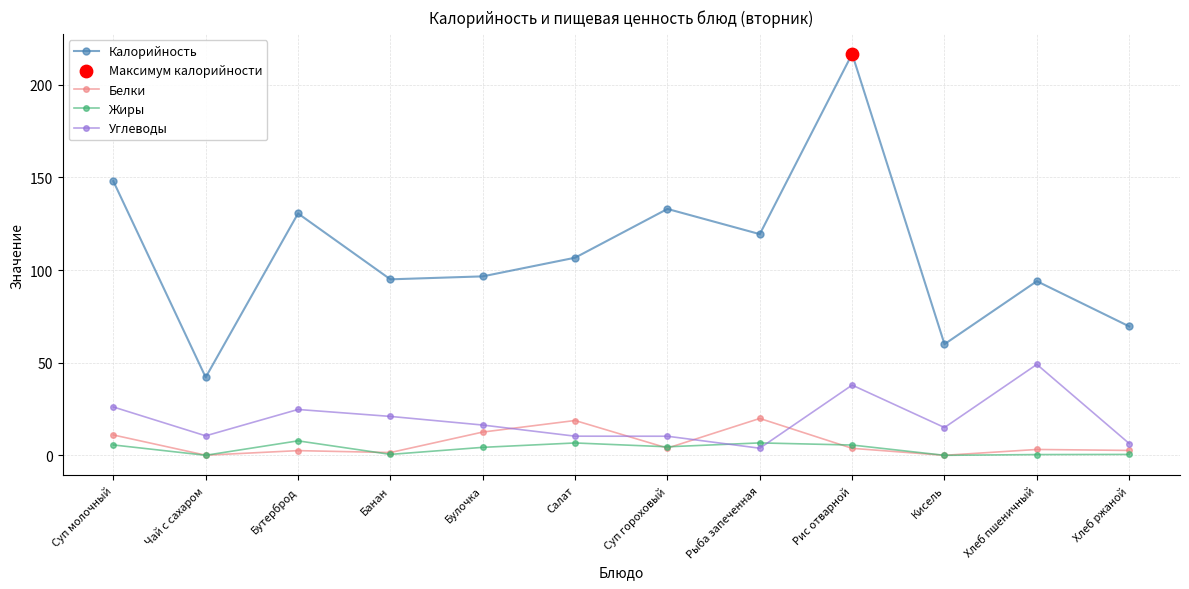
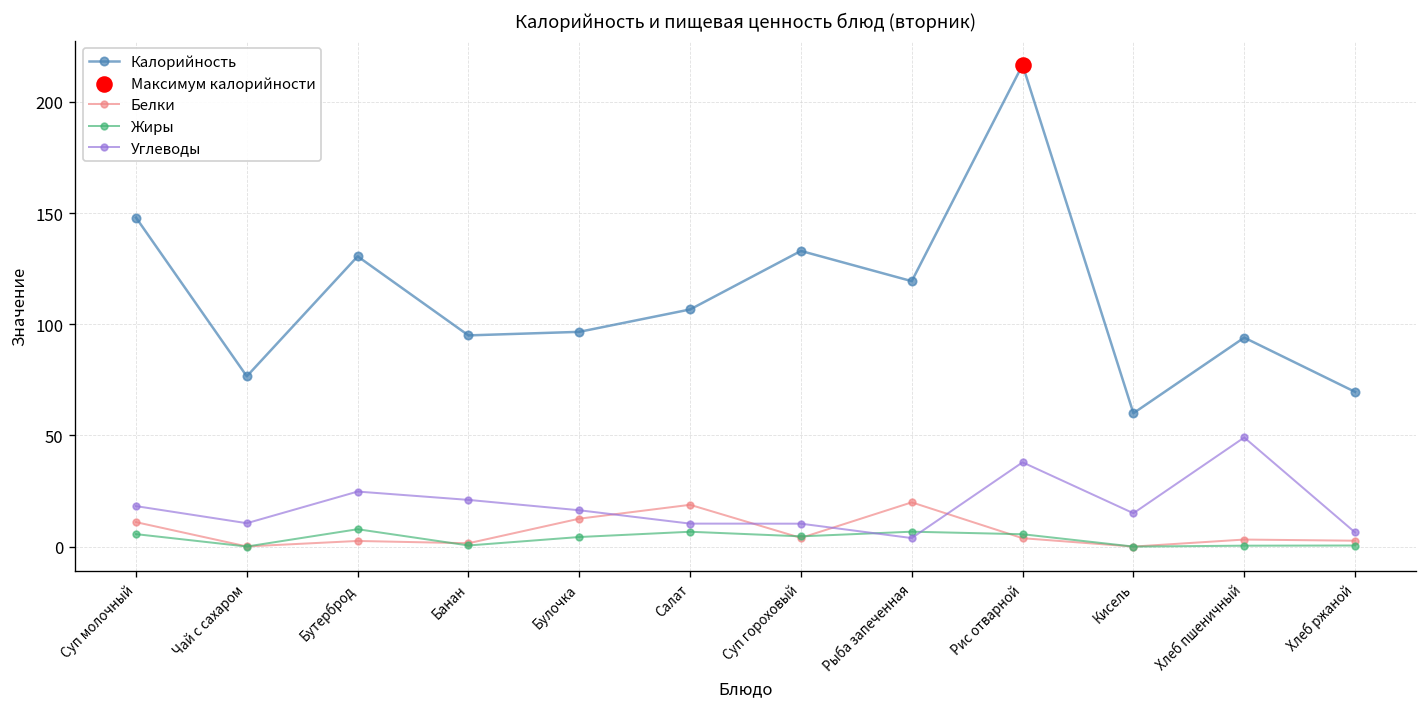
  {
    "Калорийность": {
      "Суп молочный": 148,
-     "Чай с сахаром": 42,
+     "Чай с сахаром": 77,
      "Бутерброд": 131,
      "Банан": 95,
      "Булочка": 97,
      "Салат": 107,
      "Суп гороховый": 133,
      "Рыба запеченная": 119,
      "Кисель": 60,
      "Хлеб пшеничный": 94,
      "Хлеб ржаной": 70
    },
    "Белки": {
      "Суп молочный": 11,
      "Бутерброд": 3,
      "Булочка": 13,
      "Салат": 19,
      "Рыба запеченная": 20,
      "Рис отварной": 4,
      "Хлеб пшеничный": 3,
      "Хлеб ржаной": 3
    },
    "Жиры": {
      "Суп молочный": 6,
      "Бутерброд": 8,
      "Булочка": 4,
      "Салат": 7,
      "Рыба запеченная": 7,
      "Рис отварной": 6,
      "Хлеб пшеничный": 0,
      "Хлеб ржаной": 0
    },
    "Углеводы": {
-     "Суп молочный": 26,
+     "Суп молочный": 18,
      "Чай с сахаром": 11,
      "Бутерброд": 25,
      "Банан": 21,
      "Булочка": 16,
      "Салат": 10,
      "Суп гороховый": 10,
      "Рыба запеченная": 4,
      "Рис отварной": 38,
      "Кисель": 15,
      "Хлеб пшеничный": 49,
      "Хлеб ржаной": 6
    }
  }
